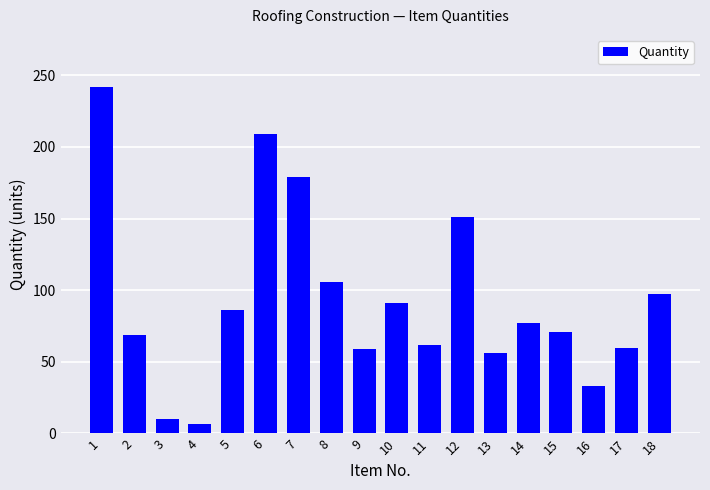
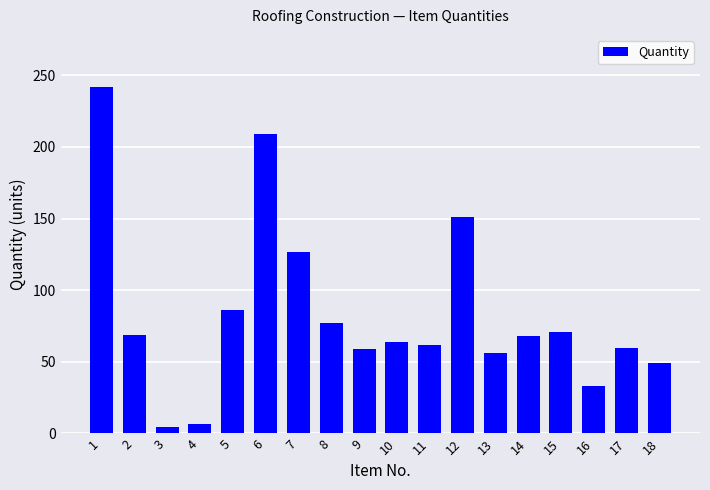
  {
    "1": 242,
    "2": 69,
-   "3": 10,
+   "3": 4,
    "4": 7,
    "5": 86,
    "6": 209,
-   "7": 179,
-   "8": 106,
+   "7": 127,
+   "8": 77,
    "9": 59,
-   "10": 91,
+   "10": 64,
    "11": 62,
    "12": 151,
    "13": 56,
-   "14": 77,
+   "14": 68,
    "15": 71,
    "16": 33,
    "17": 60,
-   "18": 97
+   "18": 49
  }
